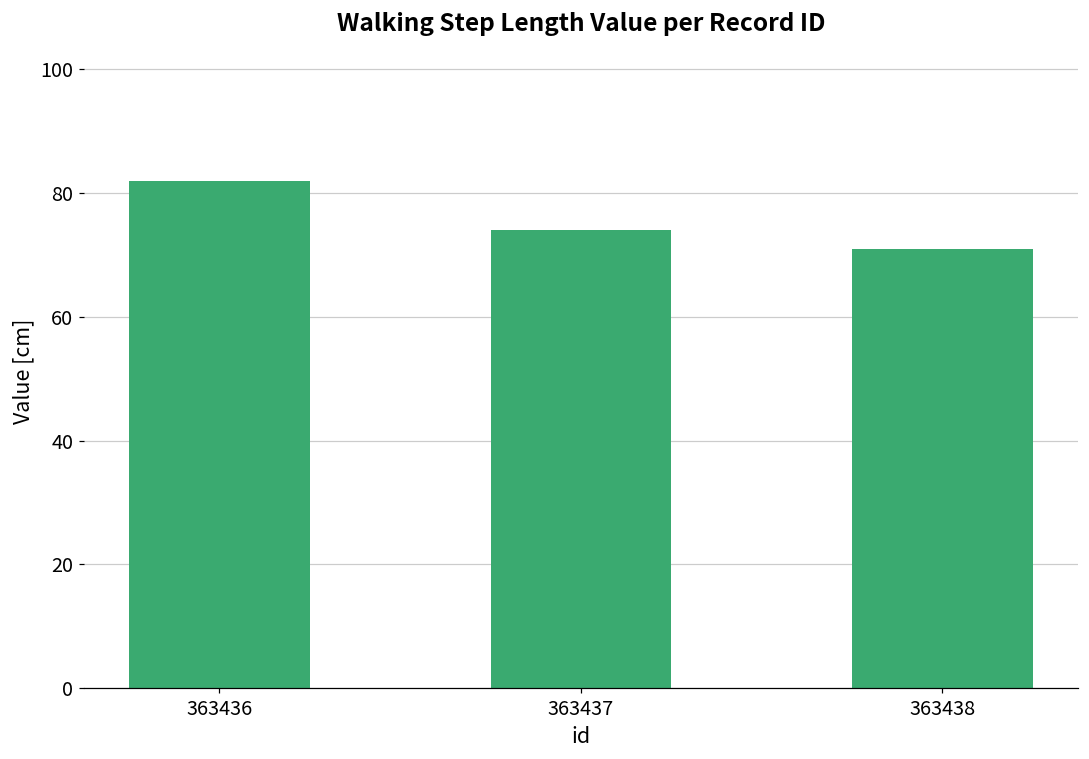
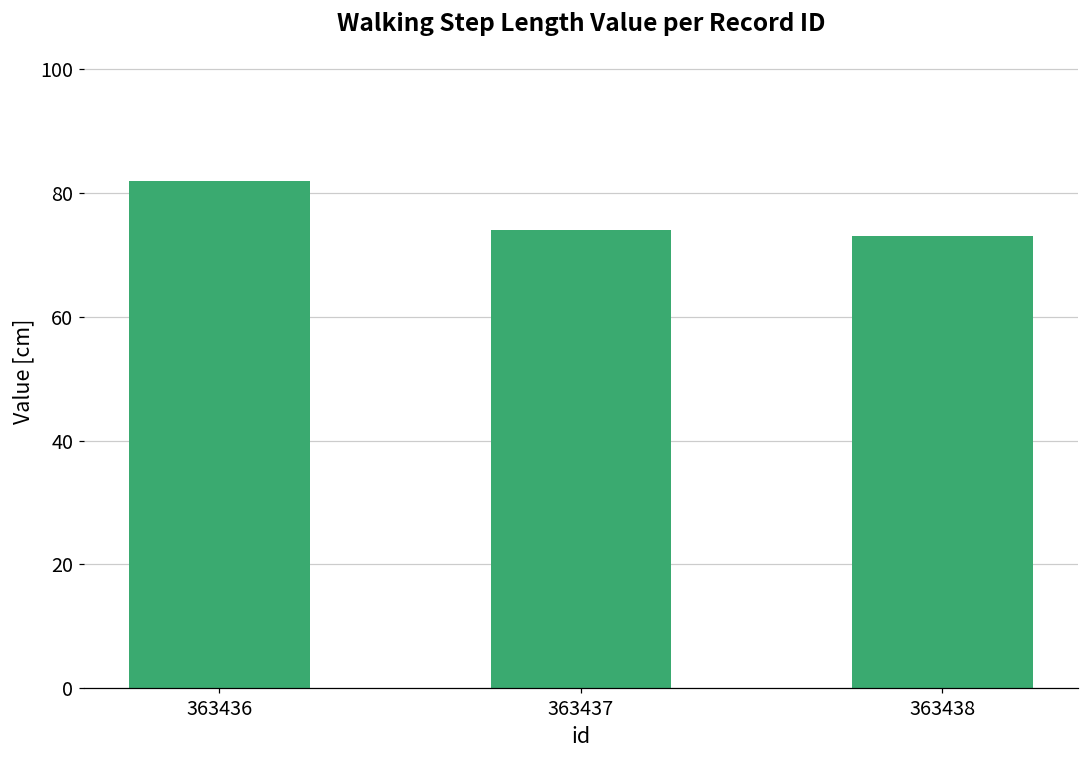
  {
    "363436": 82,
    "363437": 74,
-   "363438": 71
+   "363438": 73
  }
